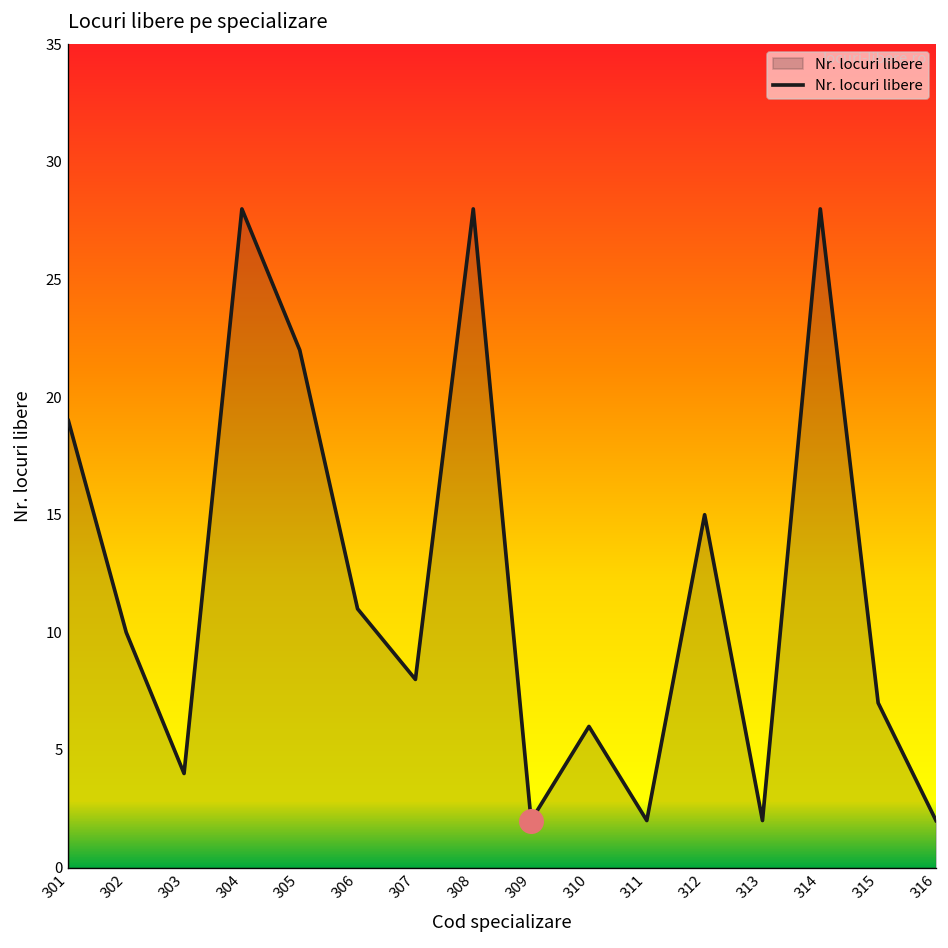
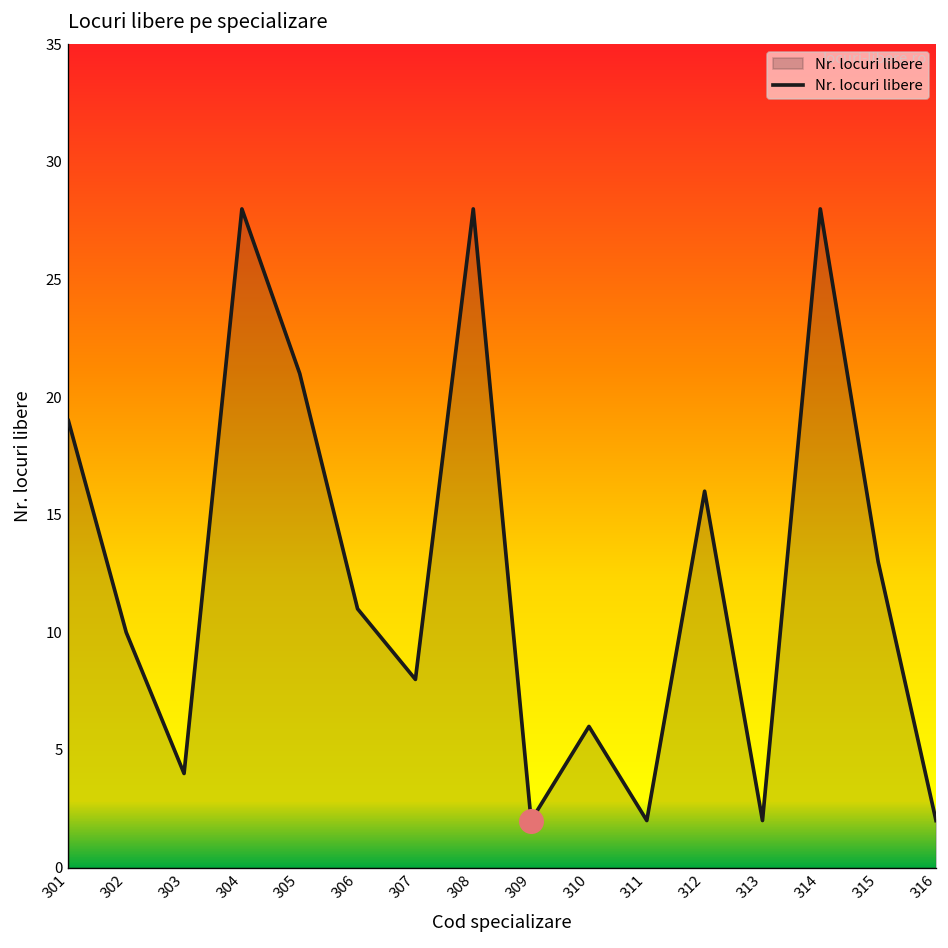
  {
    "Nr. locuri libere": {
      "301": 19,
      "302": 10,
      "303": 4,
      "304": 28,
-     "305": 22,
+     "305": 21,
      "306": 11,
      "307": 8,
      "308": 28,
      "310": 6,
      "311": 2,
-     "312": 15,
+     "312": 16,
      "313": 2,
      "314": 28,
-     "315": 7,
+     "315": 13,
      "316": 2
    }
  }
